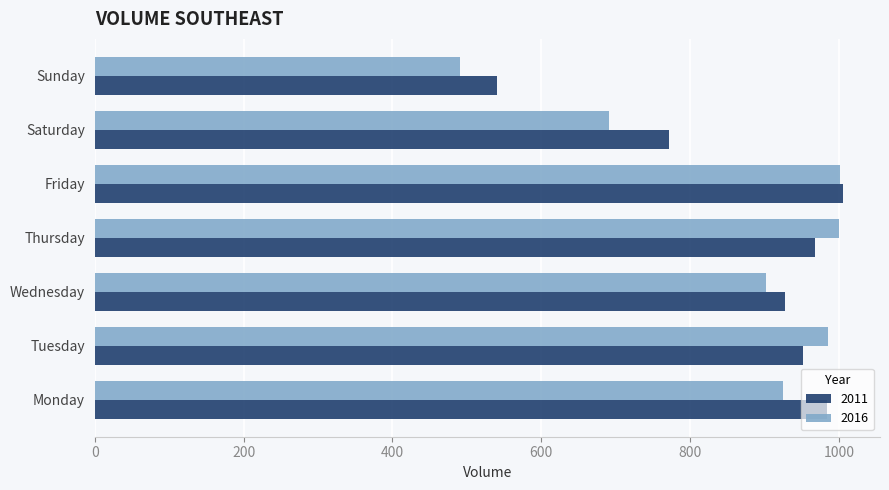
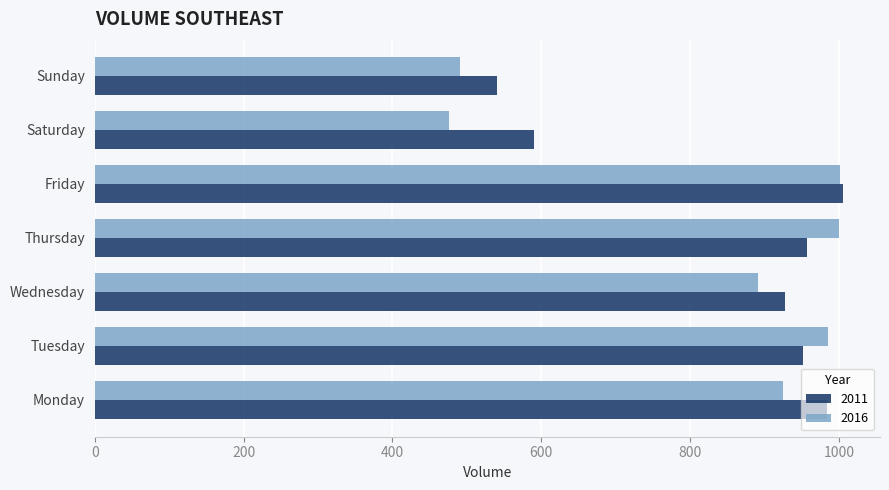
  {
    "2011": {
      "Sunday": 540,
-     "Saturday": 770,
+     "Saturday": 590,
      "Friday": 1010,
-     "Thursday": 970,
+     "Thursday": 960,
      "Wednesday": 930,
      "Tuesday": 950
    },
    "2016": {
      "Sunday": 490,
-     "Saturday": 690,
+     "Saturday": 480,
      "Friday": 1000,
      "Thursday": 1000,
-     "Wednesday": 900,
+     "Wednesday": 890,
      "Tuesday": 990,
      "Monday": 930
    }
  }
